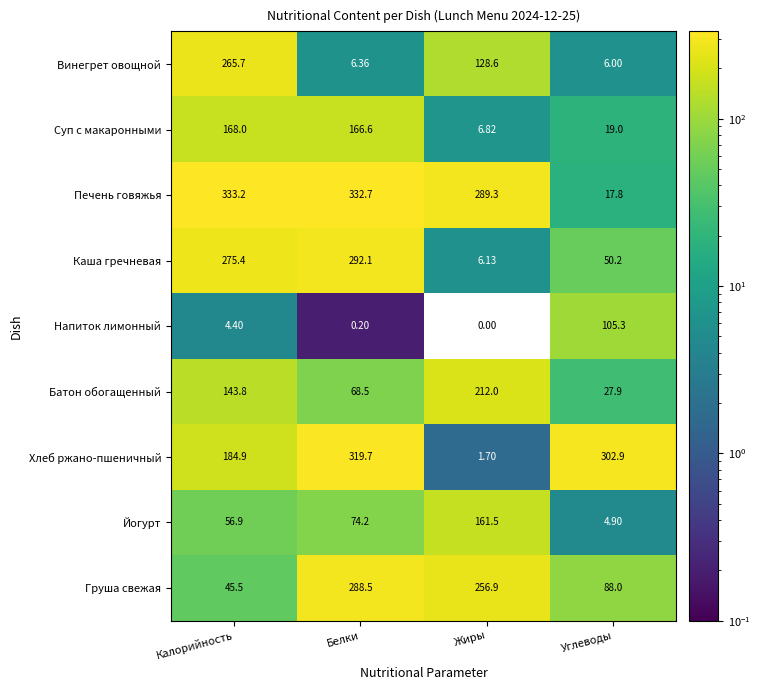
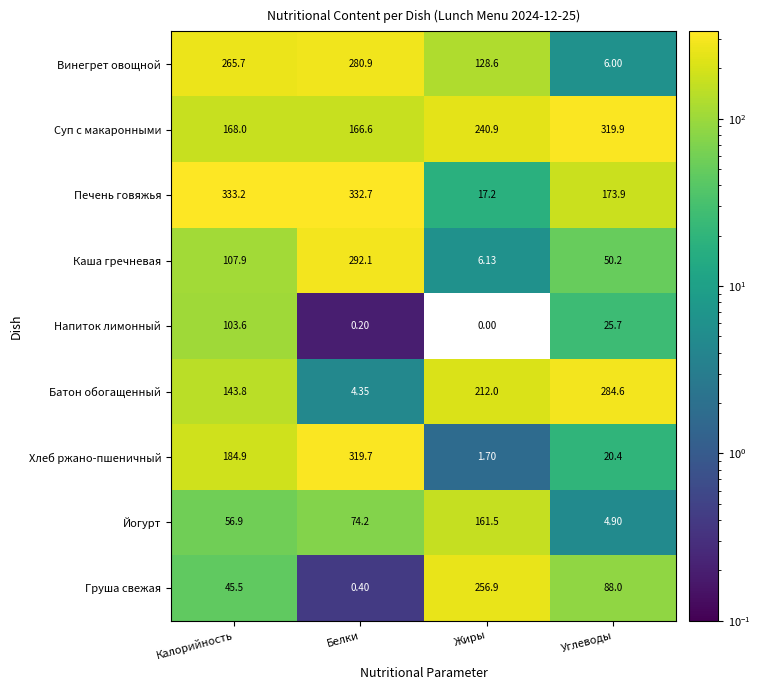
  {
    "Винегрет овощной": {
      "Калорийность": 265.7,
-     "Белки": 6.36,
+     "Белки": 280.9,
      "Жиры": 128.6,
      "Углеводы": 6.00
    },
    "Суп с макаронными": {
      "Калорийность": 168.0,
      "Белки": 166.6,
-     "Жиры": 6.82,
-     "Углеводы": 19.0
+     "Жиры": 240.9,
+     "Углеводы": 319.9
    },
    "Печень говяжья": {
      "Калорийность": 333.2,
      "Белки": 332.7,
-     "Жиры": 289.3,
-     "Углеводы": 17.8
+     "Жиры": 17.2,
+     "Углеводы": 173.9
    },
    "Каша гречневая": {
-     "Калорийность": 275.4,
+     "Калорийность": 107.9,
      "Белки": 292.1,
      "Жиры": 6.13,
      "Углеводы": 50.2
    },
    "Напиток лимонный": {
-     "Калорийность": 4.40,
+     "Калорийность": 103.6,
      "Белки": 0.20,
      "Жиры": 0.00,
-     "Углеводы": 105.3
+     "Углеводы": 25.7
    },
    "Батон обогащенный": {
      "Калорийность": 143.8,
-     "Белки": 68.5,
+     "Белки": 4.35,
      "Жиры": 212.0,
-     "Углеводы": 27.9
+     "Углеводы": 284.6
    },
    "Хлеб ржано-пшеничный": {
      "Калорийность": 184.9,
      "Белки": 319.7,
      "Жиры": 1.70,
-     "Углеводы": 302.9
+     "Углеводы": 20.4
    },
    "Йогурт": {
      "Калорийность": 56.9,
      "Белки": 74.2,
      "Жиры": 161.5,
      "Углеводы": 4.90
    },
    "Груша свежая": {
      "Калорийность": 45.5,
-     "Белки": 288.5,
+     "Белки": 0.40,
      "Жиры": 256.9,
      "Углеводы": 88.0
    }
  }
